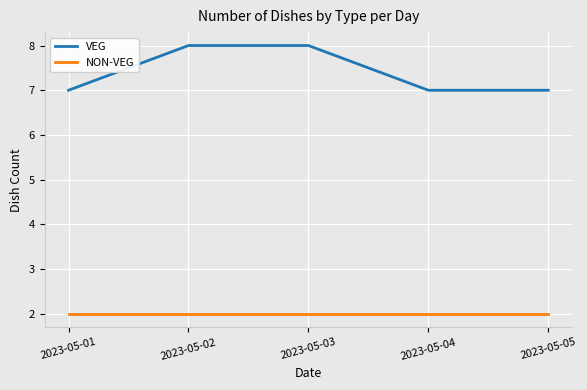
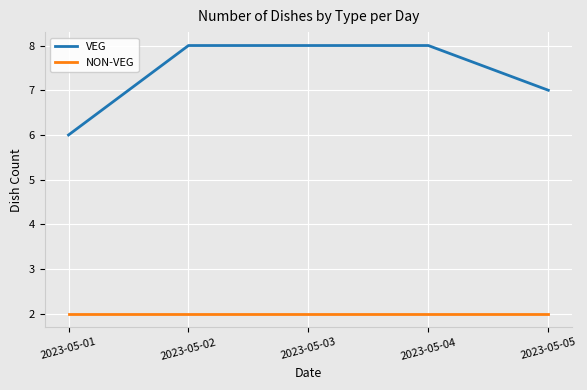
  {
    "VEG": {
-     "2023-05-01": 7,
+     "2023-05-01": 6,
      "2023-05-02": 8,
      "2023-05-03": 8,
-     "2023-05-04": 7,
+     "2023-05-04": 8,
      "2023-05-05": 7
    },
    "NON-VEG": {
      "2023-05-01": 2,
      "2023-05-02": 2,
      "2023-05-03": 2,
      "2023-05-04": 2,
      "2023-05-05": 2
    }
  }
